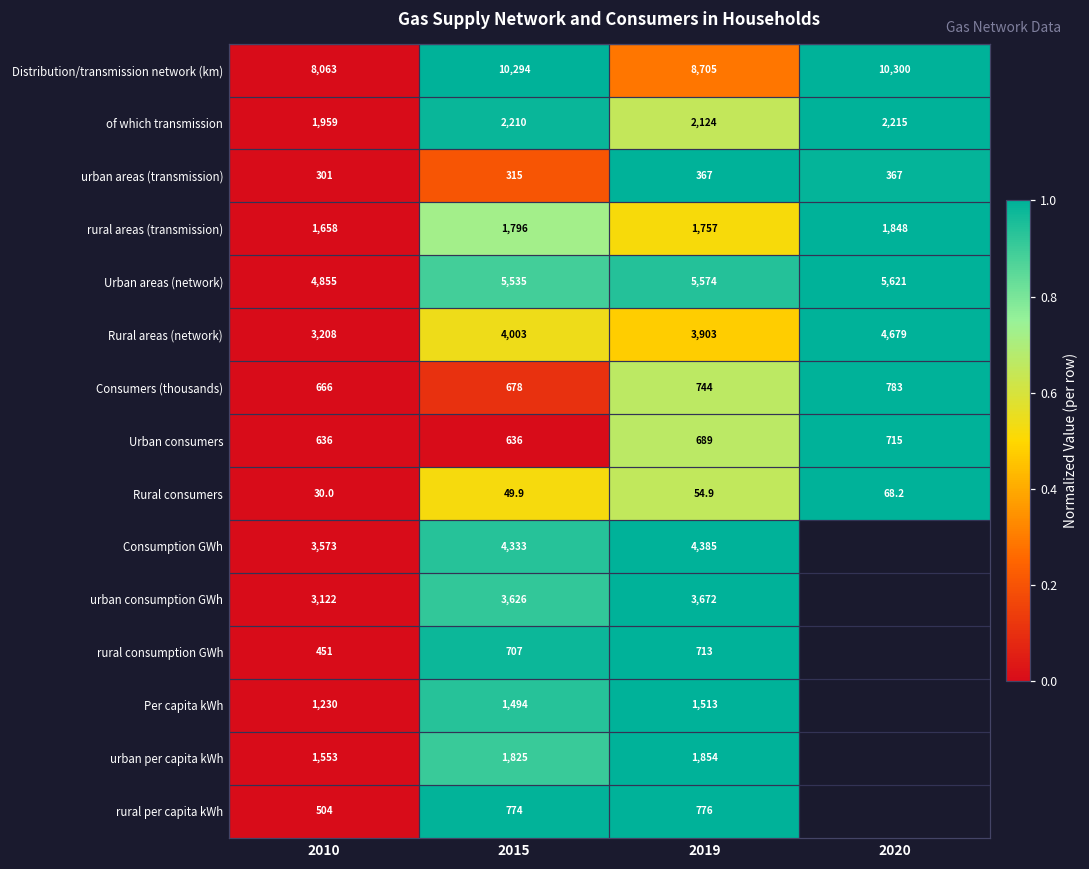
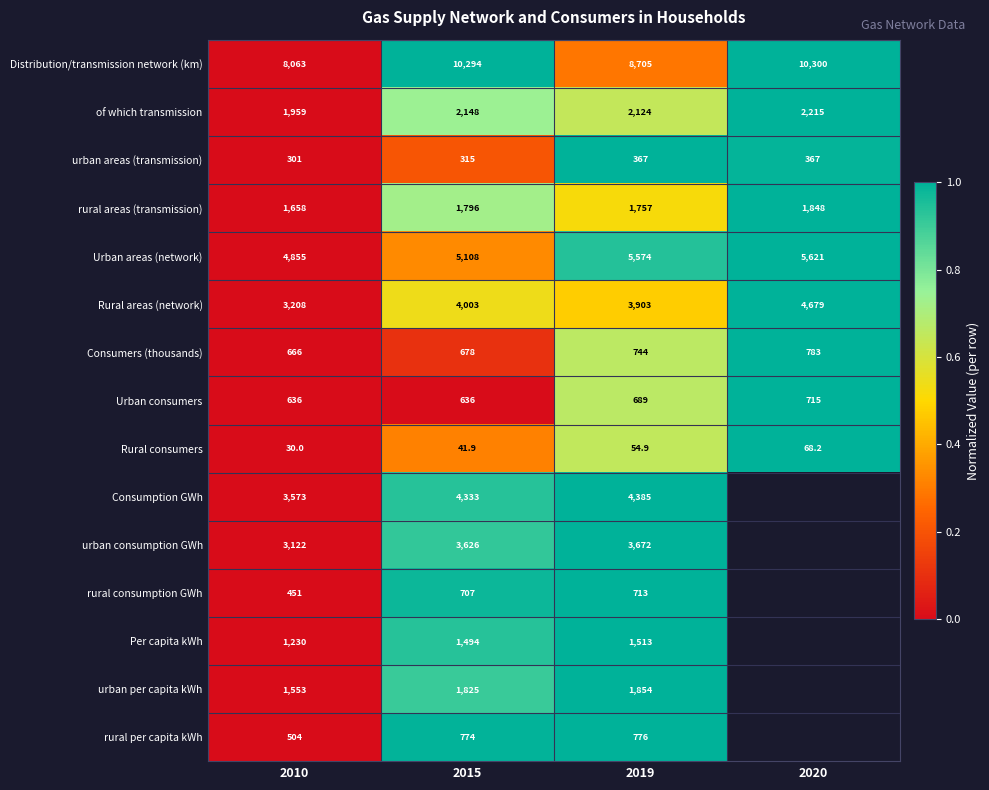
  {
    "Distribution/transmission network (km)": {
      "2010": "8,063",
      "2015": "10,294",
      "2019": "8,705",
      "2020": "10,300"
    },
    "of which transmission": {
      "2010": "1,959",
-     "2015": "2,210",
+     "2015": "2,148",
      "2019": "2,124",
      "2020": "2,215"
    },
    "urban areas (transmission)": {
      "2010": "301",
      "2015": "315",
      "2019": "367",
      "2020": "367"
    },
    "rural areas (transmission)": {
      "2010": "1,658",
      "2015": "1,796",
      "2019": "1,757",
      "2020": "1,848"
    },
    "Urban areas (network)": {
      "2010": "4,855",
-     "2015": "5,535",
+     "2015": "5,108",
      "2019": "5,574",
      "2020": "5,621"
    },
    "Rural areas (network)": {
      "2010": "3,208",
      "2015": "4,003",
      "2019": "3,903",
      "2020": "4,679"
    },
    "Consumers (thousands)": {
      "2010": "666",
      "2015": "678",
      "2019": "744",
      "2020": "783"
    },
    "Urban consumers": {
      "2010": "636",
      "2015": "636",
      "2019": "689",
      "2020": "715"
    },
    "Rural consumers": {
      "2010": "30.0",
-     "2015": "49.9",
+     "2015": "41.9",
      "2019": "54.9",
      "2020": "68.2"
    },
    "Consumption GWh": {
      "2010": "3,573",
      "2015": "4,333",
      "2019": "4,385"
    },
    "urban consumption GWh": {
      "2010": "3,122",
      "2015": "3,626",
      "2019": "3,672"
    },
    "rural consumption GWh": {
      "2010": "451",
      "2015": "707",
      "2019": "713"
    },
    "Per capita kWh": {
      "2010": "1,230",
      "2015": "1,494",
      "2019": "1,513"
    },
    "urban per capita kWh": {
      "2010": "1,553",
      "2015": "1,825",
      "2019": "1,854"
    },
    "rural per capita kWh": {
      "2010": "504",
      "2015": "774",
      "2019": "776"
    }
  }
